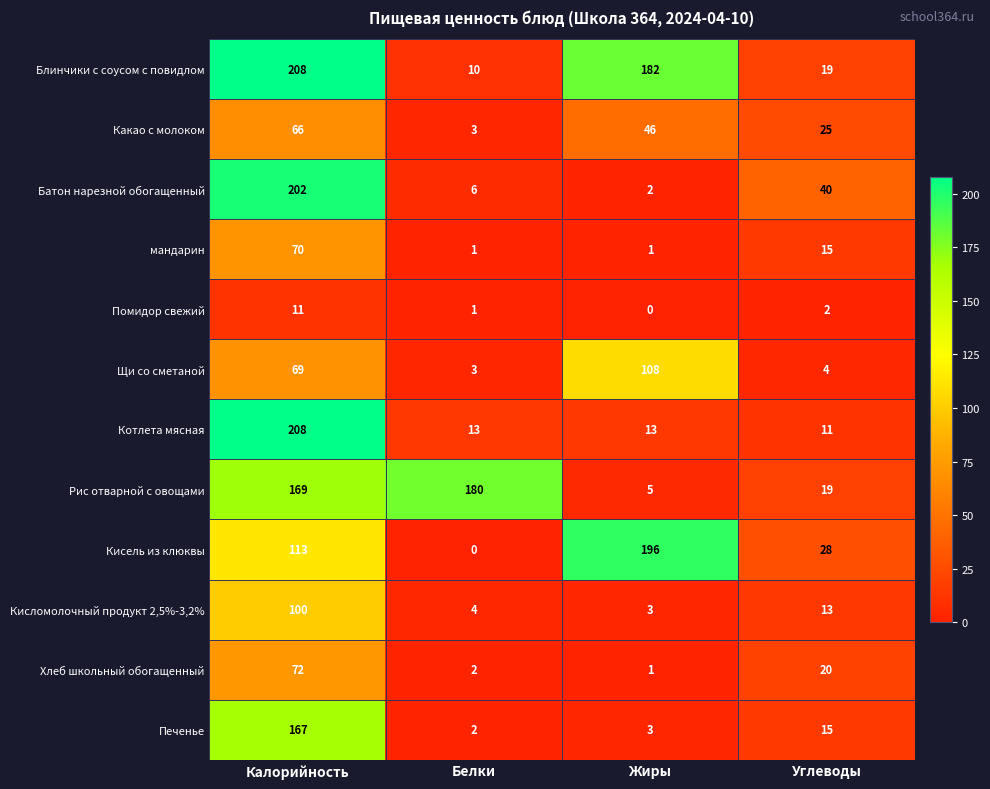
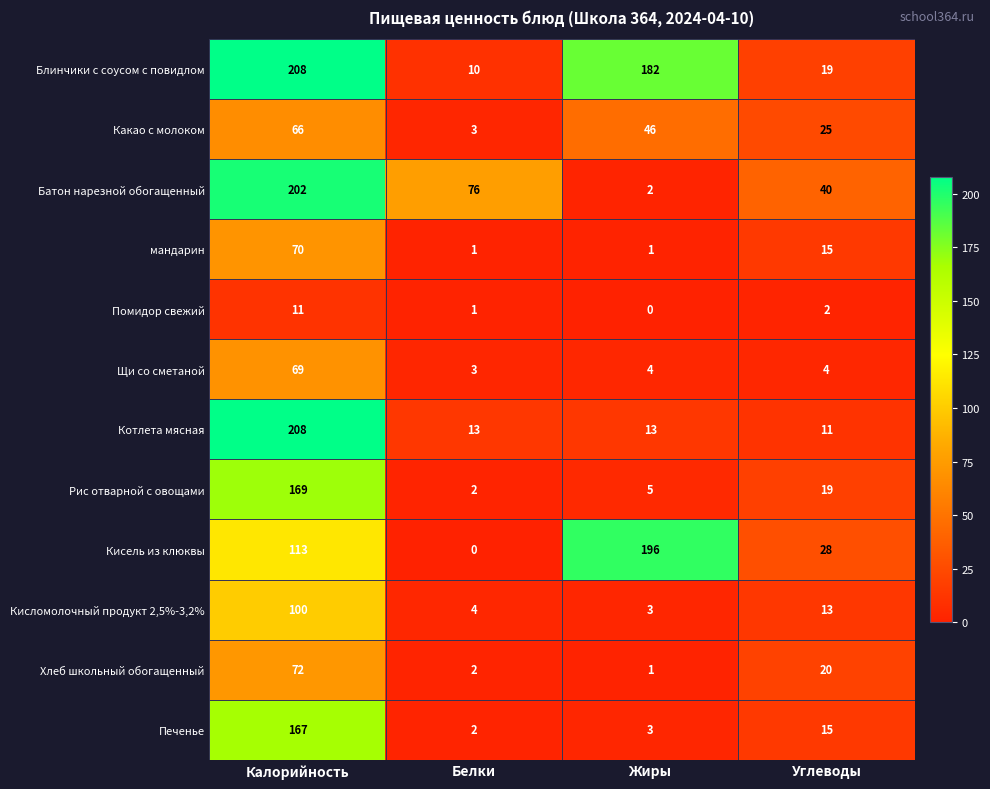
  {
    "Блинчики с соусом с повидлом": {
      "Калорийность": 208,
      "Белки": 10,
      "Жиры": 182,
      "Углеводы": 19
    },
    "Какао с молоком": {
      "Калорийность": 66,
      "Белки": 3,
      "Жиры": 46,
      "Углеводы": 25
    },
    "Батон нарезной обогащенный": {
      "Калорийность": 202,
-     "Белки": 6,
+     "Белки": 76,
      "Жиры": 2,
      "Углеводы": 40
    },
    "мандарин": {
      "Калорийность": 70,
      "Белки": 1,
      "Жиры": 1,
      "Углеводы": 15
    },
    "Помидор свежий": {
      "Калорийность": 11,
      "Белки": 1,
      "Жиры": 0,
      "Углеводы": 2
    },
    "Щи со сметаной": {
      "Калорийность": 69,
      "Белки": 3,
-     "Жиры": 108,
+     "Жиры": 4,
      "Углеводы": 4
    },
    "Котлета мясная": {
      "Калорийность": 208,
      "Белки": 13,
      "Жиры": 13,
      "Углеводы": 11
    },
    "Рис отварной с овощами": {
      "Калорийность": 169,
-     "Белки": 180,
+     "Белки": 2,
      "Жиры": 5,
      "Углеводы": 19
    },
    "Кисель из клюквы": {
      "Калорийность": 113,
      "Белки": 0,
      "Жиры": 196,
      "Углеводы": 28
    },
    "Кисломолочный продукт 2,5%-3,2%": {
      "Калорийность": 100,
      "Белки": 4,
      "Жиры": 3,
      "Углеводы": 13
    },
    "Хлеб школьный обогащенный": {
      "Калорийность": 72,
      "Белки": 2,
      "Жиры": 1,
      "Углеводы": 20
    },
    "Печенье": {
      "Калорийность": 167,
      "Белки": 2,
      "Жиры": 3,
      "Углеводы": 15
    }
  }
